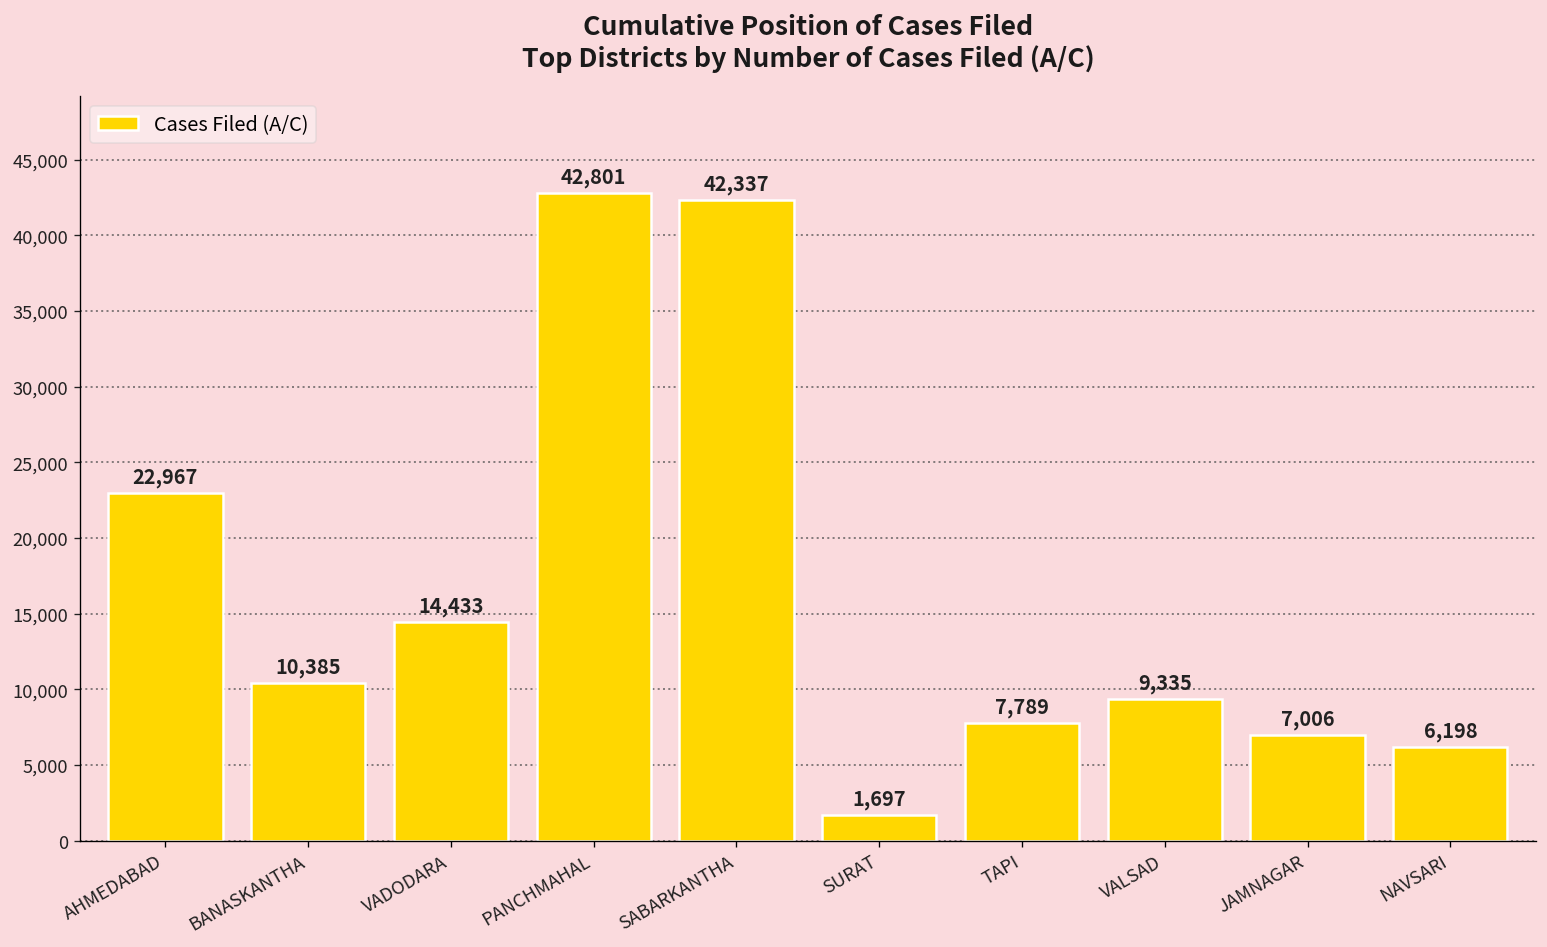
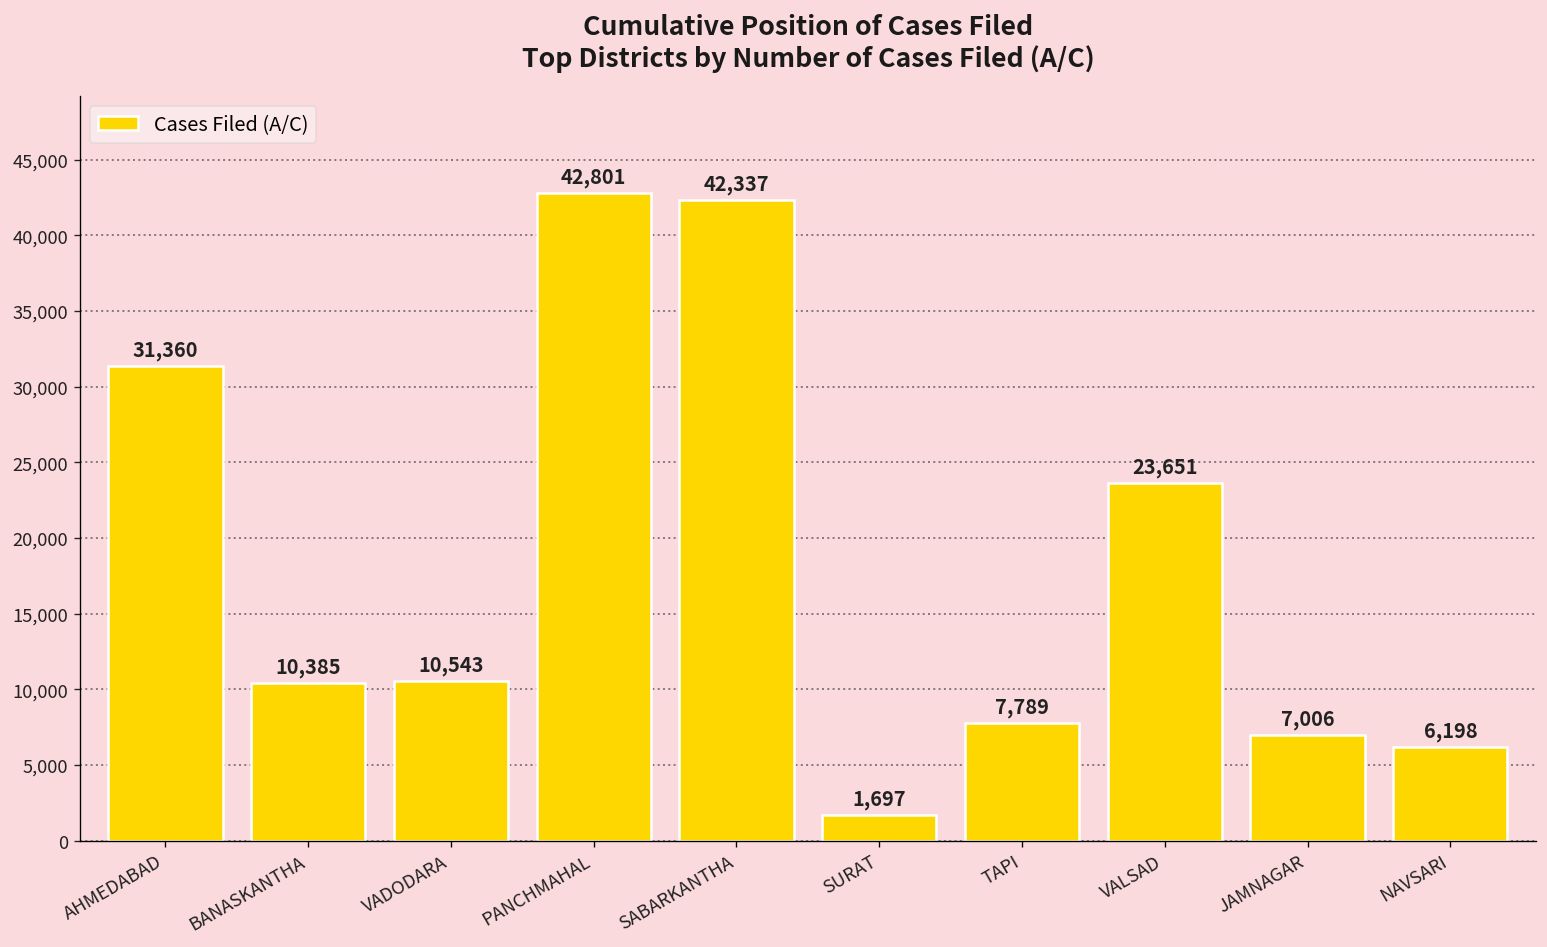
  {
-   "AHMEDABAD": "22,967",
+   "AHMEDABAD": "31,360",
    "BANASKANTHA": "10,385",
-   "VADODARA": "14,433",
+   "VADODARA": "10,543",
    "PANCHMAHAL": "42,801",
    "SABARKANTHA": "42,337",
    "SURAT": "1,697",
    "TAPI": "7,789",
-   "VALSAD": "9,335",
+   "VALSAD": "23,651",
    "JAMNAGAR": "7,006",
    "NAVSARI": "6,198"
  }
